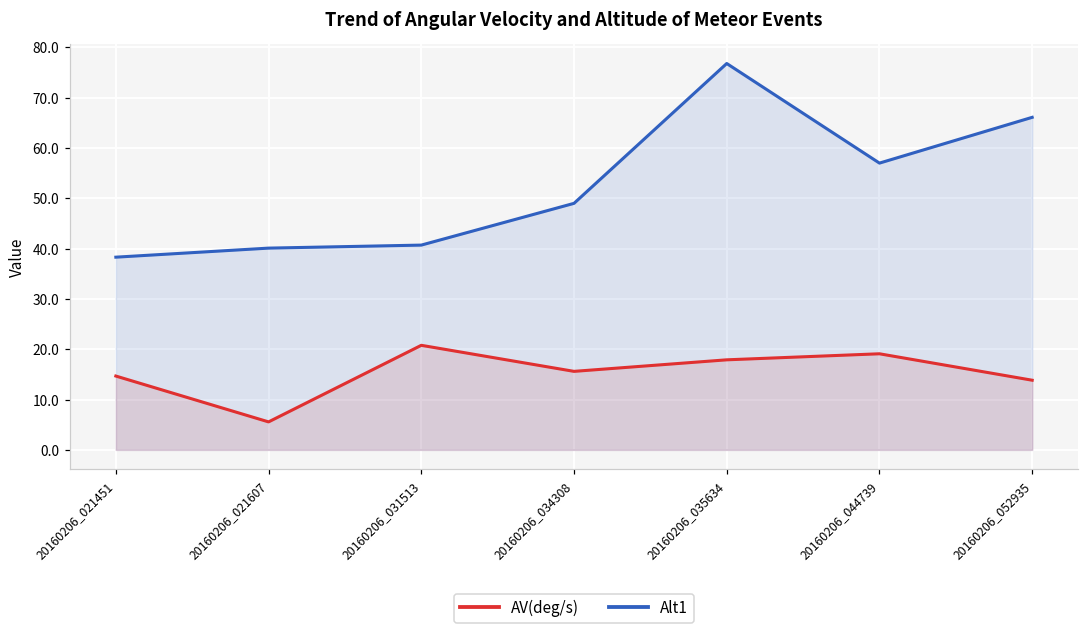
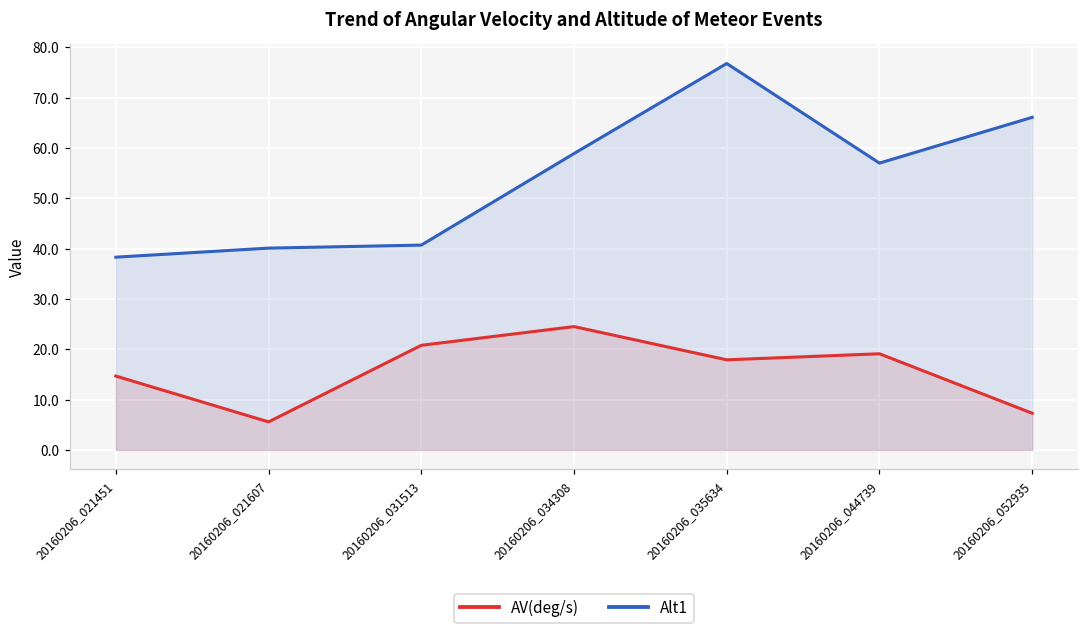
  {
    "AV(deg/s)": {
      "20160206_021451": 15,
      "20160206_021607": 6,
      "20160206_031513": 21,
-     "20160206_034308": 16,
+     "20160206_034308": 25,
      "20160206_035634": 18,
      "20160206_044739": 19,
-     "20160206_052935": 14
+     "20160206_052935": 7
    },
    "Alt1": {
      "20160206_021451": 38,
      "20160206_021607": 40,
      "20160206_031513": 41,
-     "20160206_034308": 49,
+     "20160206_034308": 59,
      "20160206_035634": 77,
      "20160206_044739": 57,
      "20160206_052935": 66
    }
  }
